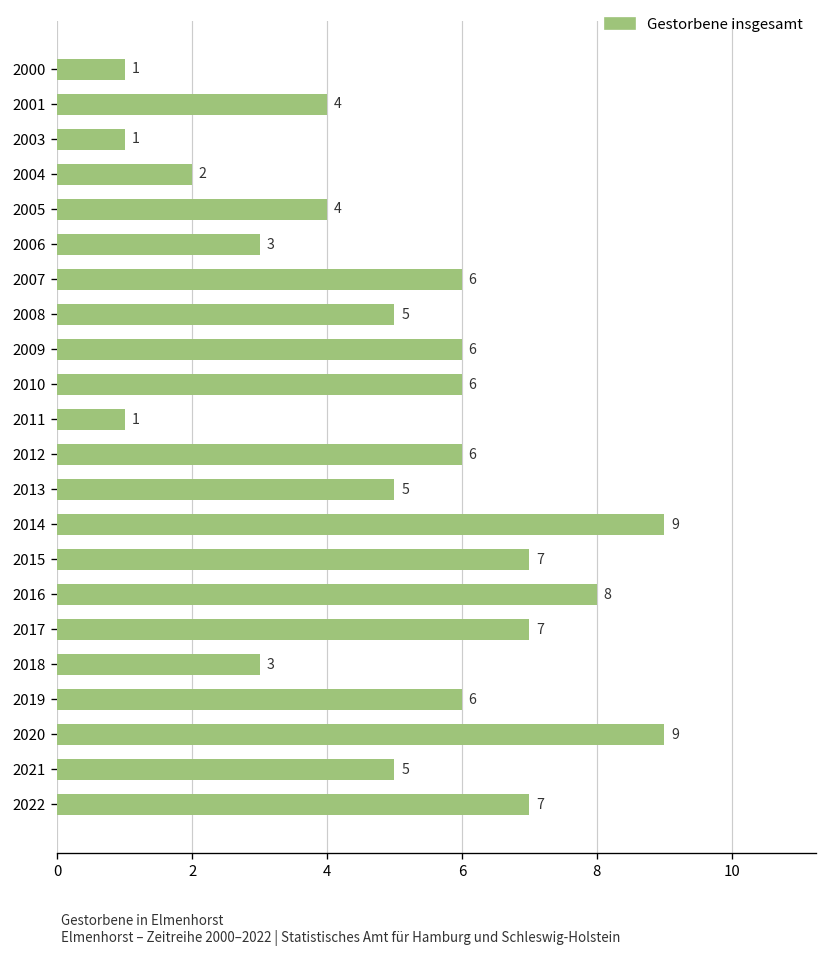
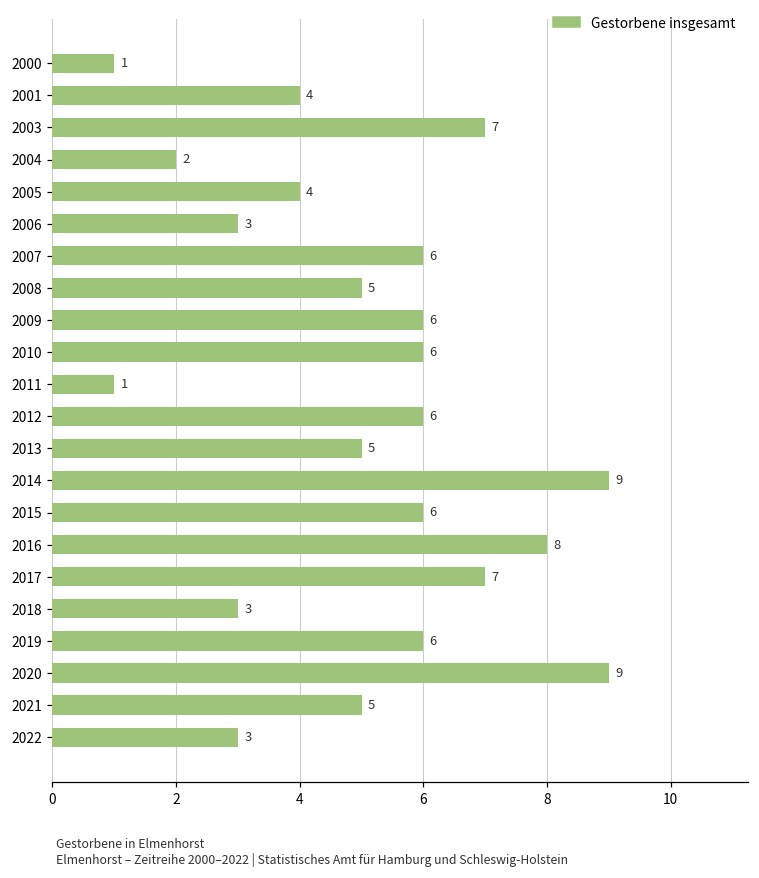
  {
    "2000": 1,
    "2001": 4,
-   "2003": 1,
+   "2003": 7,
    "2004": 2,
    "2005": 4,
    "2006": 3,
    "2007": 6,
    "2008": 5,
    "2009": 6,
    "2010": 6,
    "2011": 1,
    "2012": 6,
    "2013": 5,
    "2014": 9,
-   "2015": 7,
+   "2015": 6,
    "2016": 8,
    "2017": 7,
    "2018": 3,
    "2019": 6,
    "2020": 9,
    "2021": 5,
-   "2022": 7
+   "2022": 3
  }
